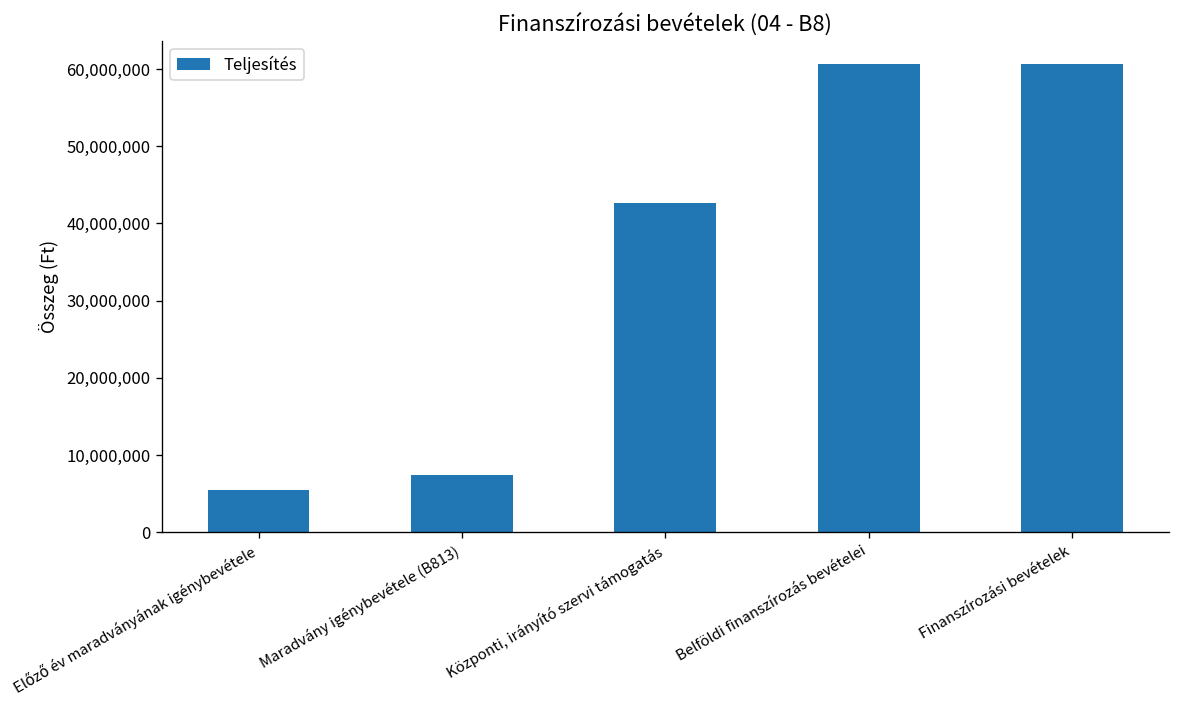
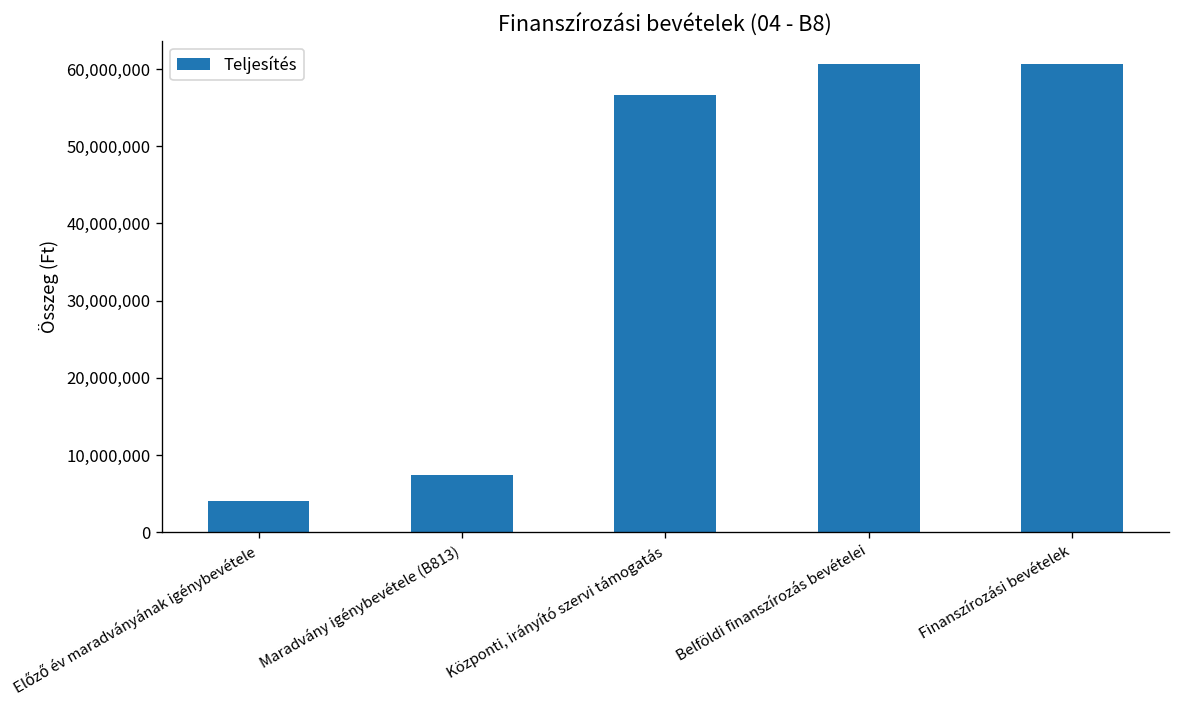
  {
-   "Előző év maradványának igénybevétele": "5,000,000",
+   "Előző év maradványának igénybevétele": "4,000,000",
    "Maradvány igénybevétele (B813)": "7,000,000",
-   "Központi, irányító szervi támogatás": "43,000,000",
+   "Központi, irányító szervi támogatás": "57,000,000",
    "Belföldi finanszírozás bevételei": "61,000,000",
    "Finanszírozási bevételek": "61,000,000"
  }
